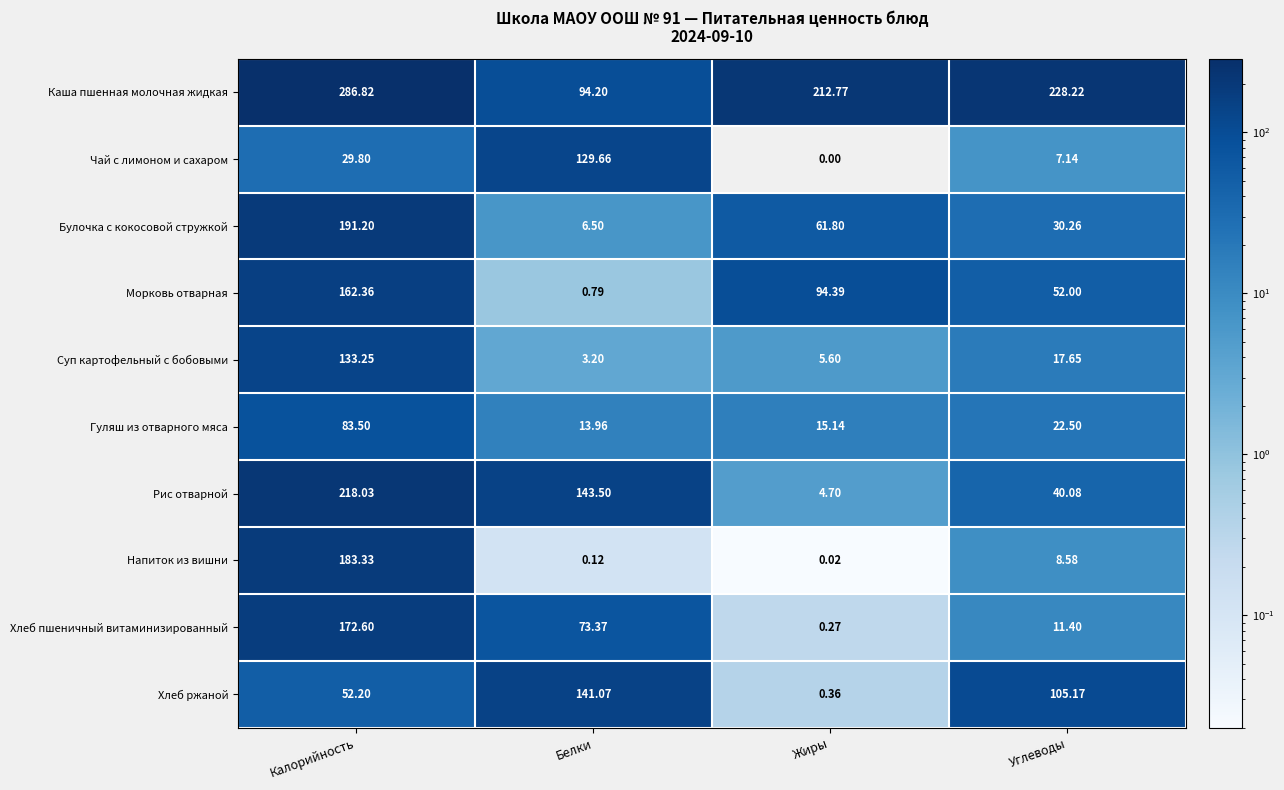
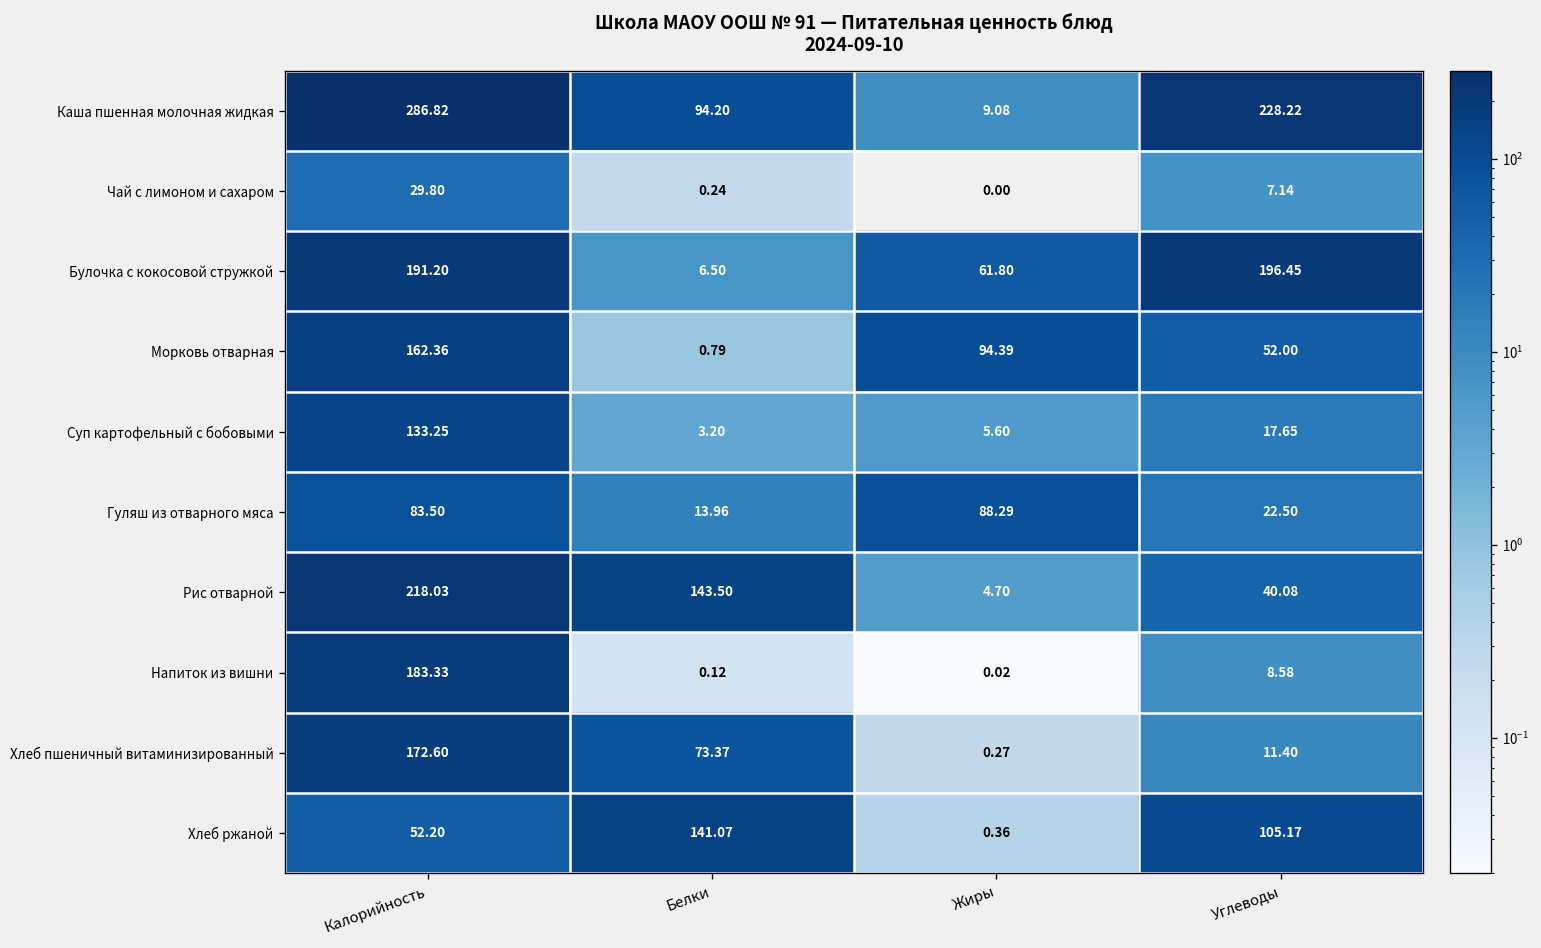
  {
    "Каша пшенная молочная жидкая": {
      "Калорийность": 286.82,
      "Белки": 94.20,
-     "Жиры": 212.77,
+     "Жиры": 9.08,
      "Углеводы": 228.22
    },
    "Чай с лимоном и сахаром": {
      "Калорийность": 29.80,
-     "Белки": 129.66,
+     "Белки": 0.24,
      "Жиры": 0.00,
      "Углеводы": 7.14
    },
    "Булочка с кокосовой стружкой": {
      "Калорийность": 191.20,
      "Белки": 6.50,
      "Жиры": 61.80,
-     "Углеводы": 30.26
+     "Углеводы": 196.45
    },
    "Морковь отварная": {
      "Калорийность": 162.36,
      "Белки": 0.79,
      "Жиры": 94.39,
      "Углеводы": 52.00
    },
    "Суп картофельный с бобовыми": {
      "Калорийность": 133.25,
      "Белки": 3.20,
      "Жиры": 5.60,
      "Углеводы": 17.65
    },
    "Гуляш из отварного мяса": {
      "Калорийность": 83.50,
      "Белки": 13.96,
-     "Жиры": 15.14,
+     "Жиры": 88.29,
      "Углеводы": 22.50
    },
    "Рис отварной": {
      "Калорийность": 218.03,
      "Белки": 143.50,
      "Жиры": 4.70,
      "Углеводы": 40.08
    },
    "Напиток из вишни": {
      "Калорийность": 183.33,
      "Белки": 0.12,
      "Жиры": 0.02,
      "Углеводы": 8.58
    },
    "Хлеб пшеничный витаминизированный": {
      "Калорийность": 172.60,
      "Белки": 73.37,
      "Жиры": 0.27,
      "Углеводы": 11.40
    },
    "Хлеб ржаной": {
      "Калорийность": 52.20,
      "Белки": 141.07,
      "Жиры": 0.36,
      "Углеводы": 105.17
    }
  }
